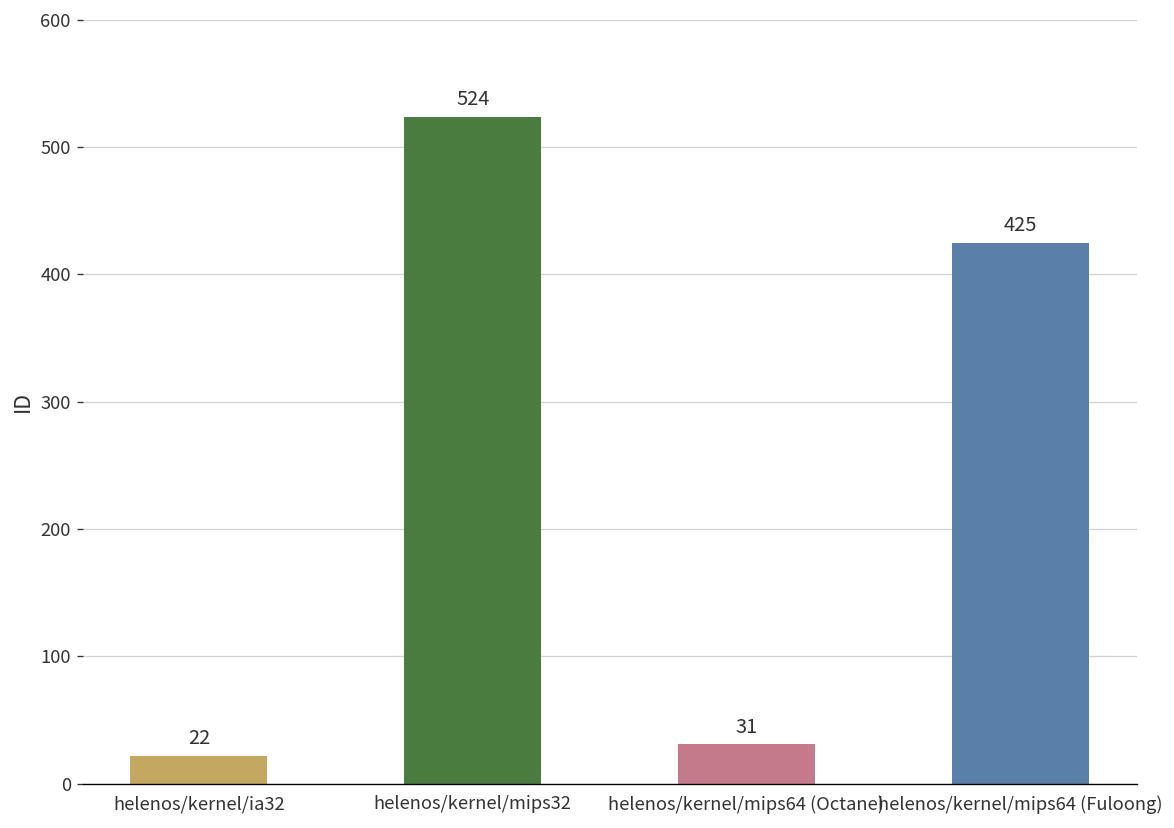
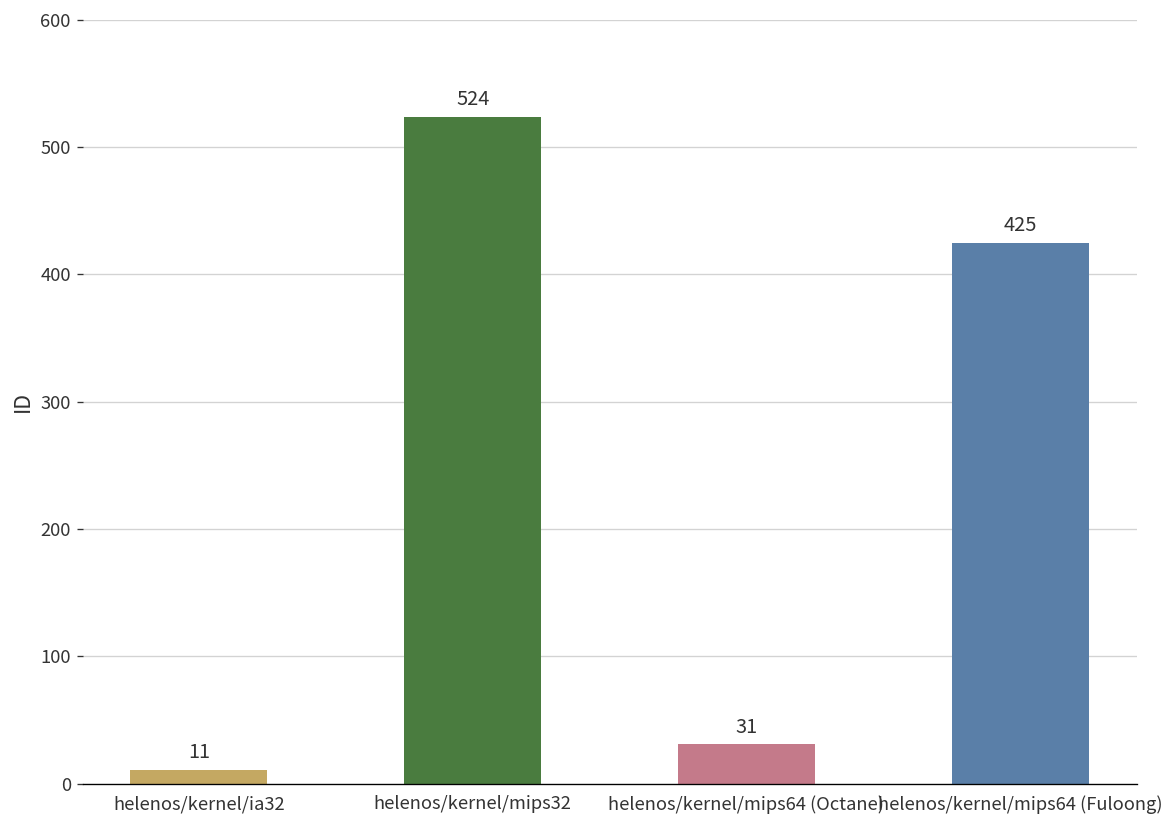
  {
-   "helenos/kernel/ia32": 22,
+   "helenos/kernel/ia32": 11,
    "helenos/kernel/mips32": 524,
    "helenos/kernel/mips64 (Octane)": 31,
    "helenos/kernel/mips64 (Fuloong)": 425
  }
